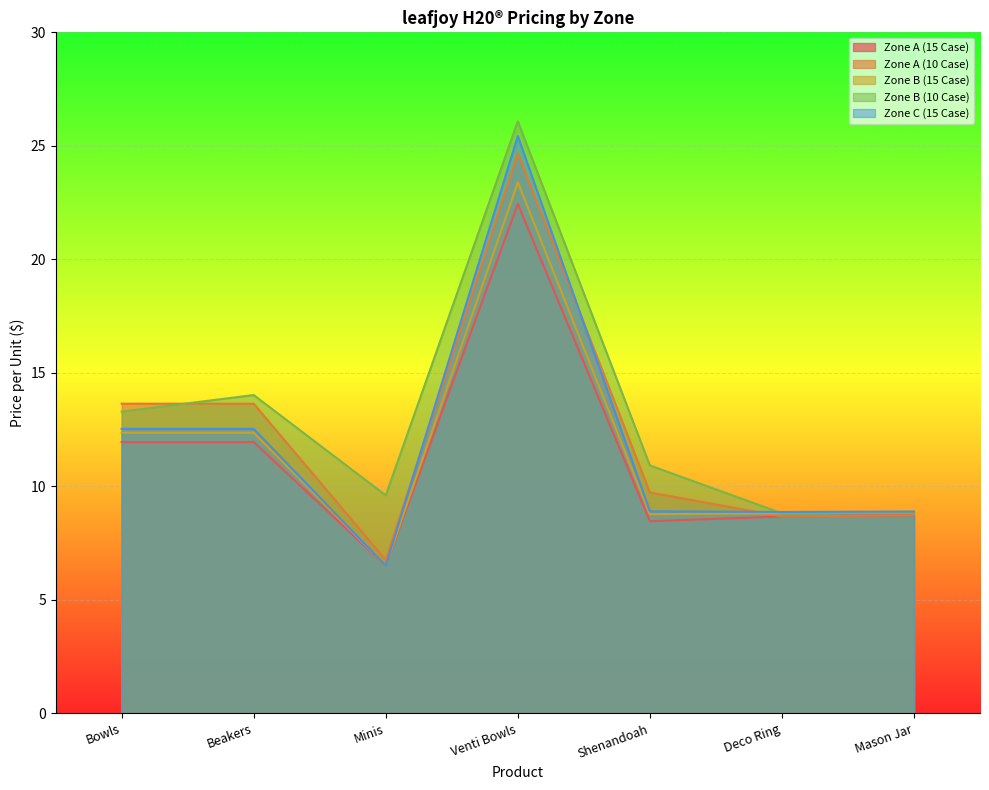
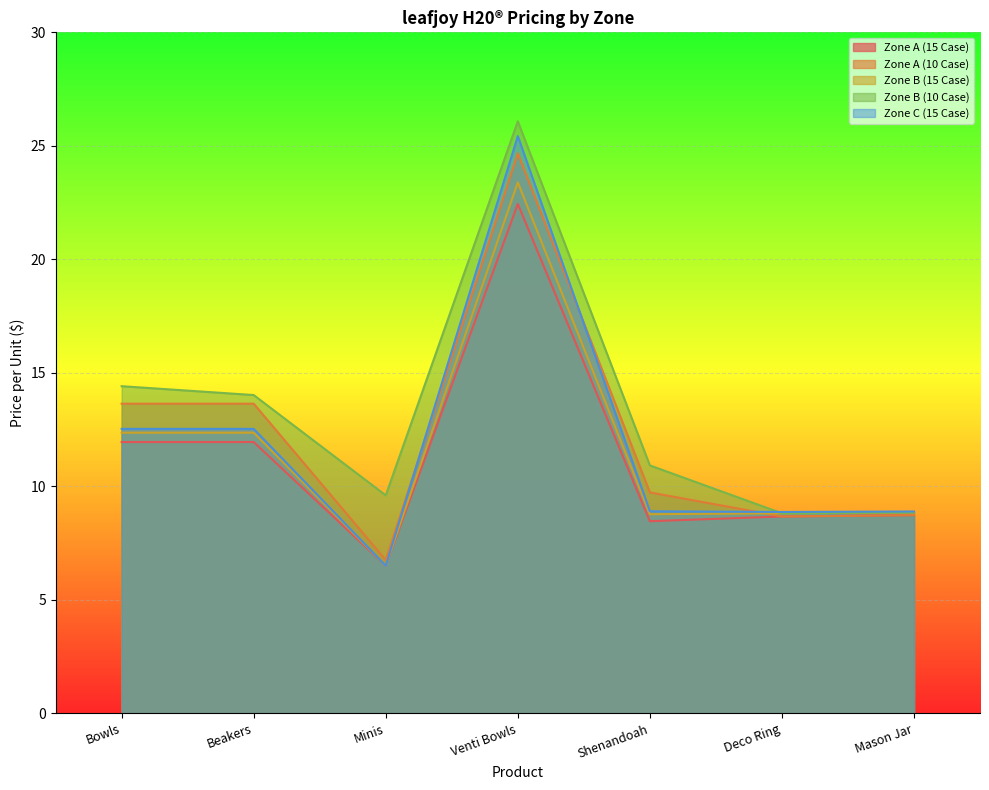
  {
    "Zone B (10 Case)": {
-     "Bowls": 13.3,
+     "Bowls": 14.4,
      "Beakers": 14.0,
      "Minis": 9.6,
      "Venti Bowls": 26.1,
      "Shenandoah": 10.9
    },
    "Zone C (15 Case)": {
      "Bowls": 12.5,
      "Beakers": 12.5,
      "Venti Bowls": 25.4,
      "Shenandoah": 8.9
    }
  }
